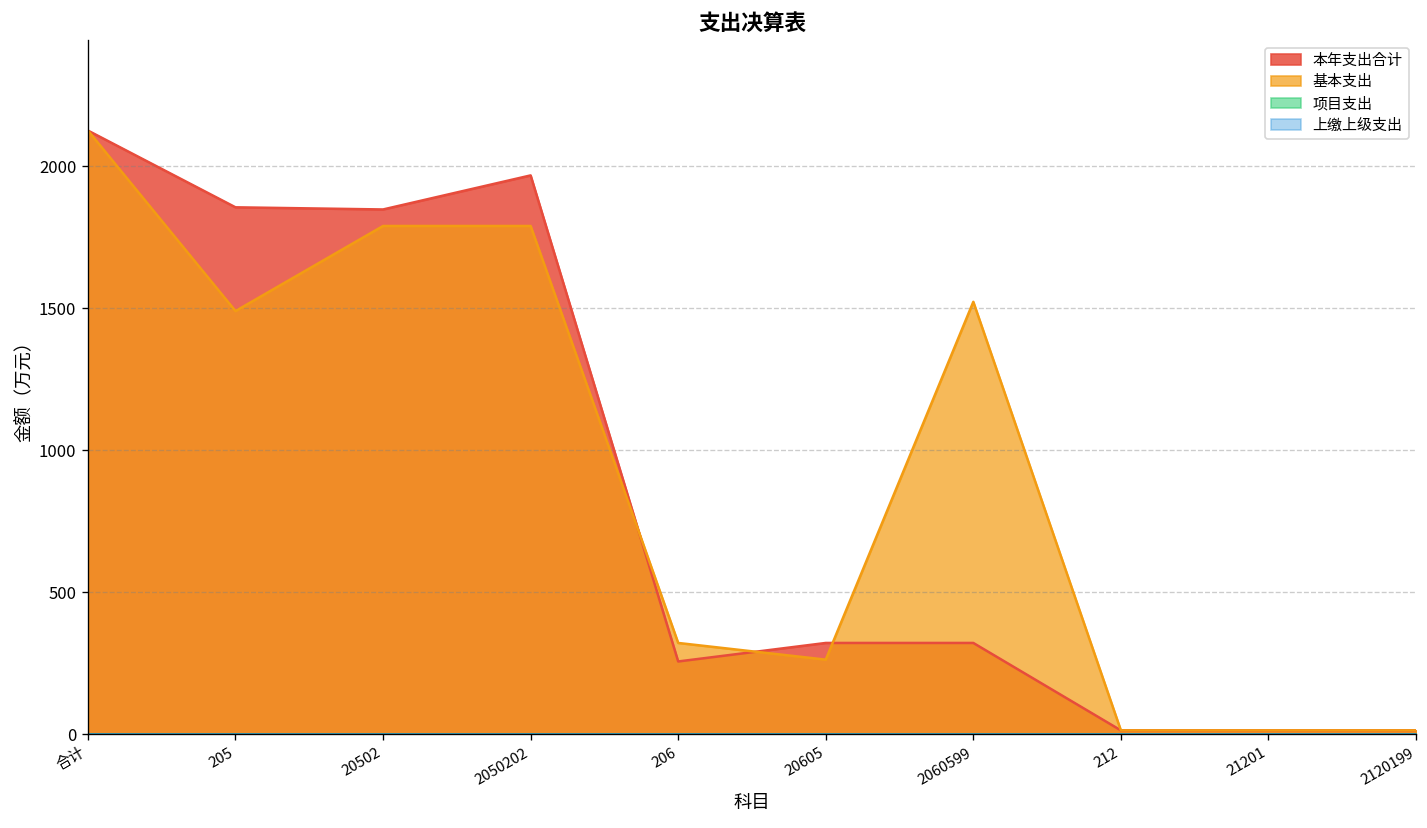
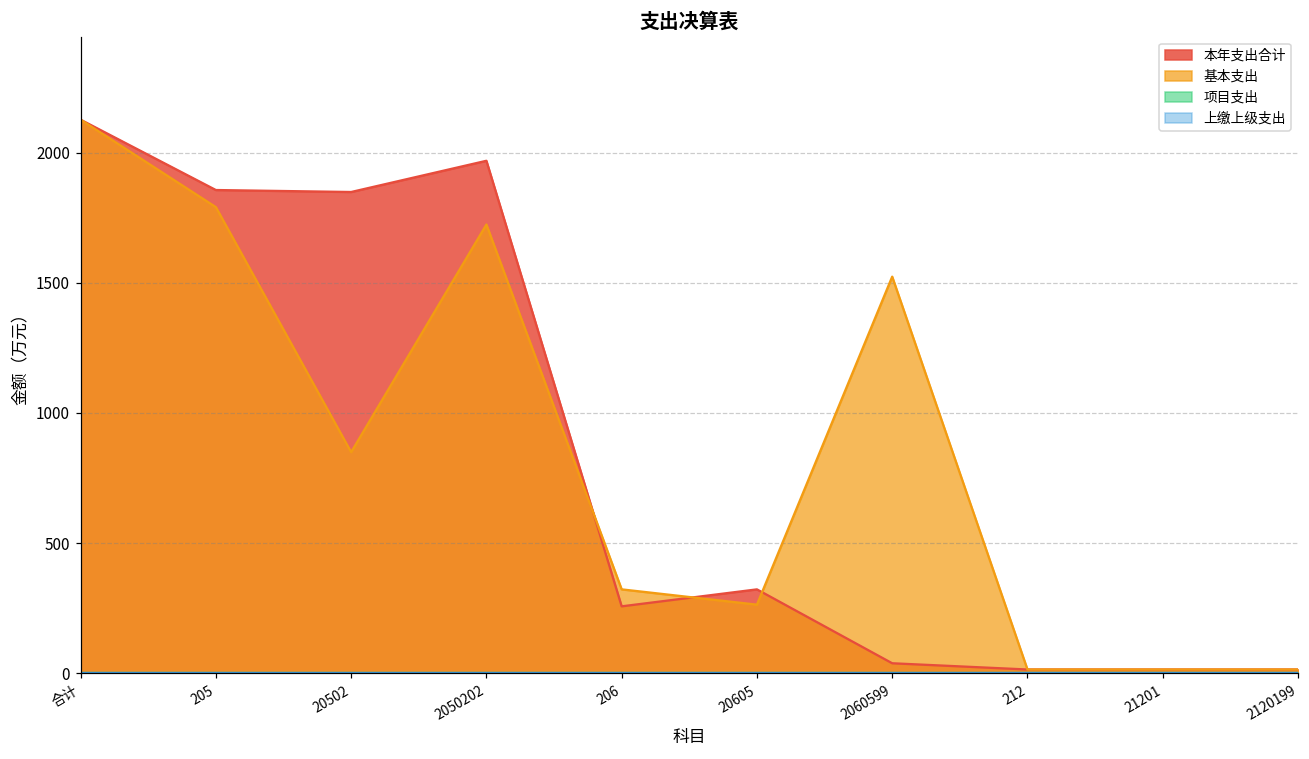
  {
    "本年支出合计": {
      "205": 1860,
      "20502": 1850,
      "2050202": 1970,
      "206": 260,
      "20605": 320,
-     "2060599": 320
+     "2060599": 40
    },
    "基本支出": {
-     "205": 1490,
-     "20502": 1790,
-     "2050202": 1790,
+     "205": 1790,
+     "20502": 850,
+     "2050202": 1720,
      "206": 320,
      "20605": 260,
      "2060599": 1520
    },
    "上缴上级支出": {
      "合计": 0,
      "205": 0,
      "20502": 0,
      "2050202": 0,
      "206": 0,
      "20605": 0,
      "2060599": 0,
      "212": 0,
      "21201": 0,
      "2120199": 0
    }
  }
